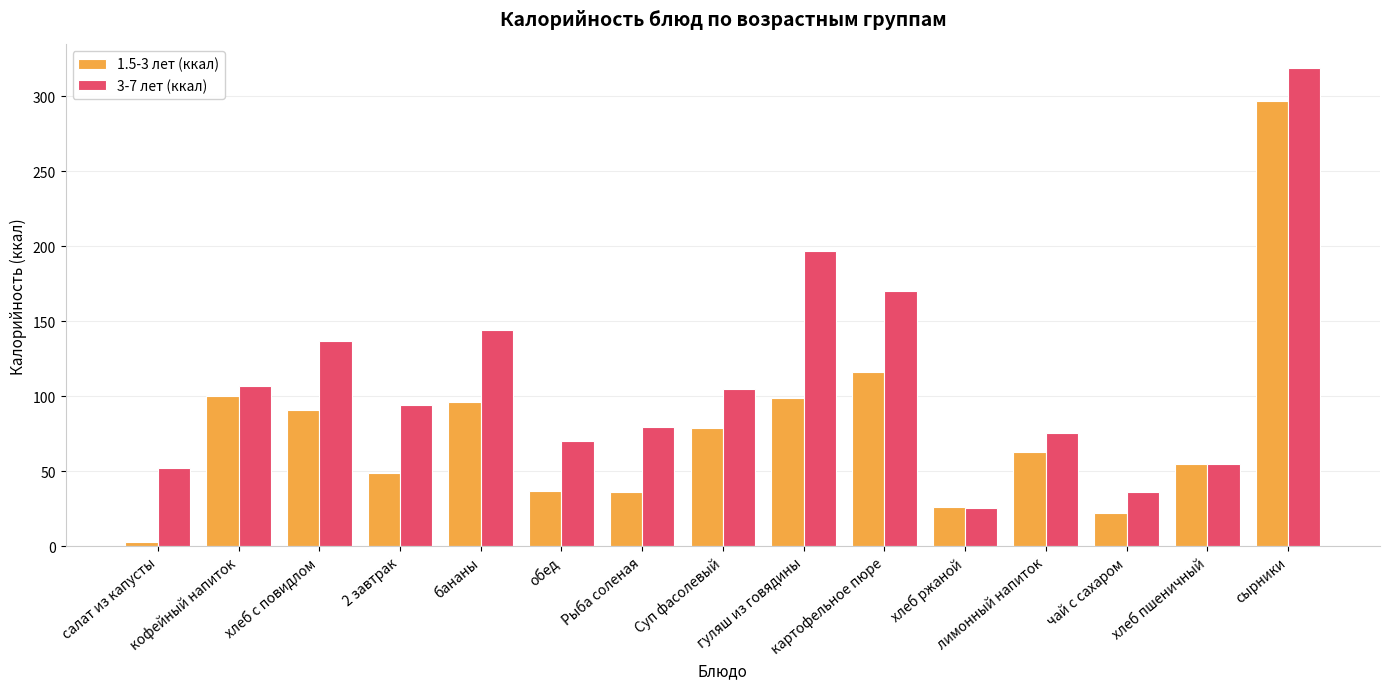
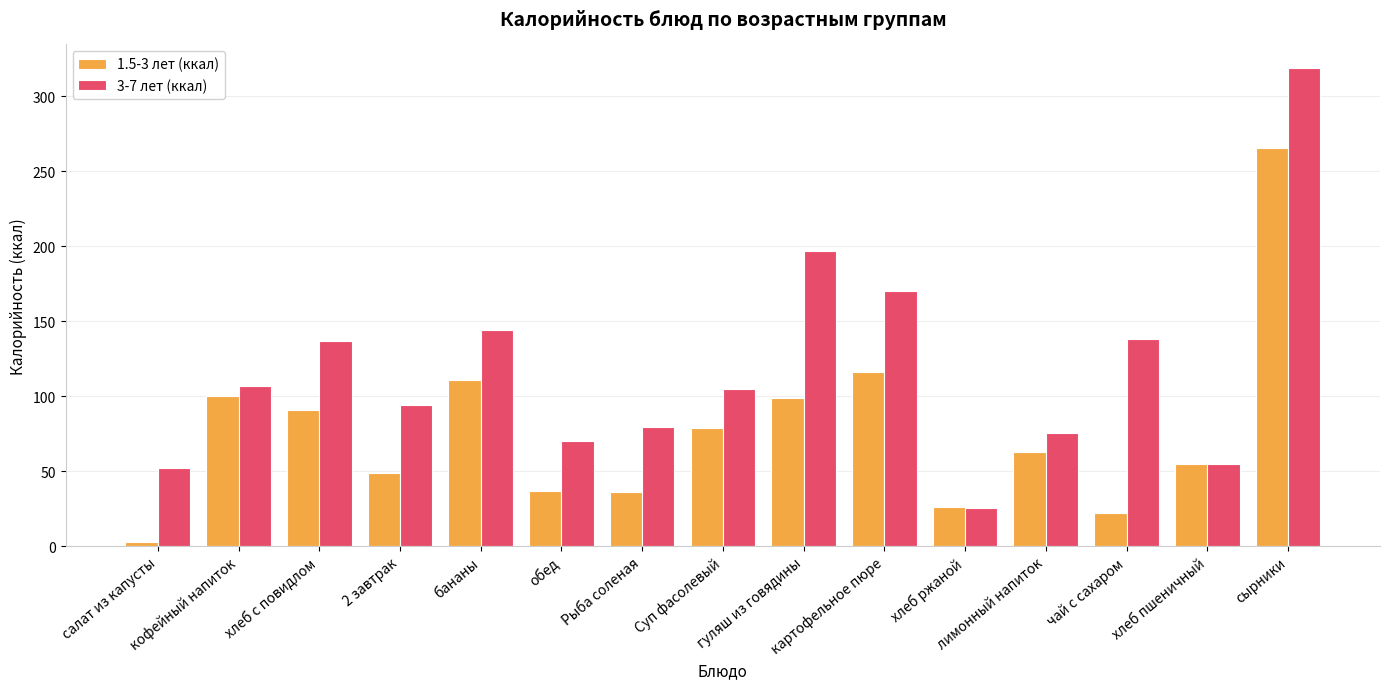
  {
    "1.5-3 лет (ккал)": {
      "салат из капусты": 3,
      "кофейный напиток": 100,
      "хлеб с повидлом": 91,
      "2 завтрак": 49,
-     "бананы": 96,
+     "бананы": 111,
      "обед": 37,
      "Рыба соленая": 36,
      "Суп фасолевый": 79,
      "гуляш из говядины": 98,
      "картофельное пюре": 116,
      "хлеб ржаной": 26,
      "лимонный напиток": 63,
      "чай с сахаром": 22,
      "хлеб пшеничный": 55,
-     "сырники": 297
+     "сырники": 266
    },
    "3-7 лет (ккал)": {
      "салат из капусты": 52,
      "кофейный напиток": 107,
      "хлеб с повидлом": 137,
      "2 завтрак": 94,
      "бананы": 144,
      "обед": 70,
      "Рыба соленая": 79,
      "Суп фасолевый": 105,
      "гуляш из говядины": 197,
      "картофельное пюре": 170,
      "хлеб ржаной": 26,
      "лимонный напиток": 75,
-     "чай с сахаром": 36,
+     "чай с сахаром": 138,
      "хлеб пшеничный": 55,
      "сырники": 319
    }
  }
